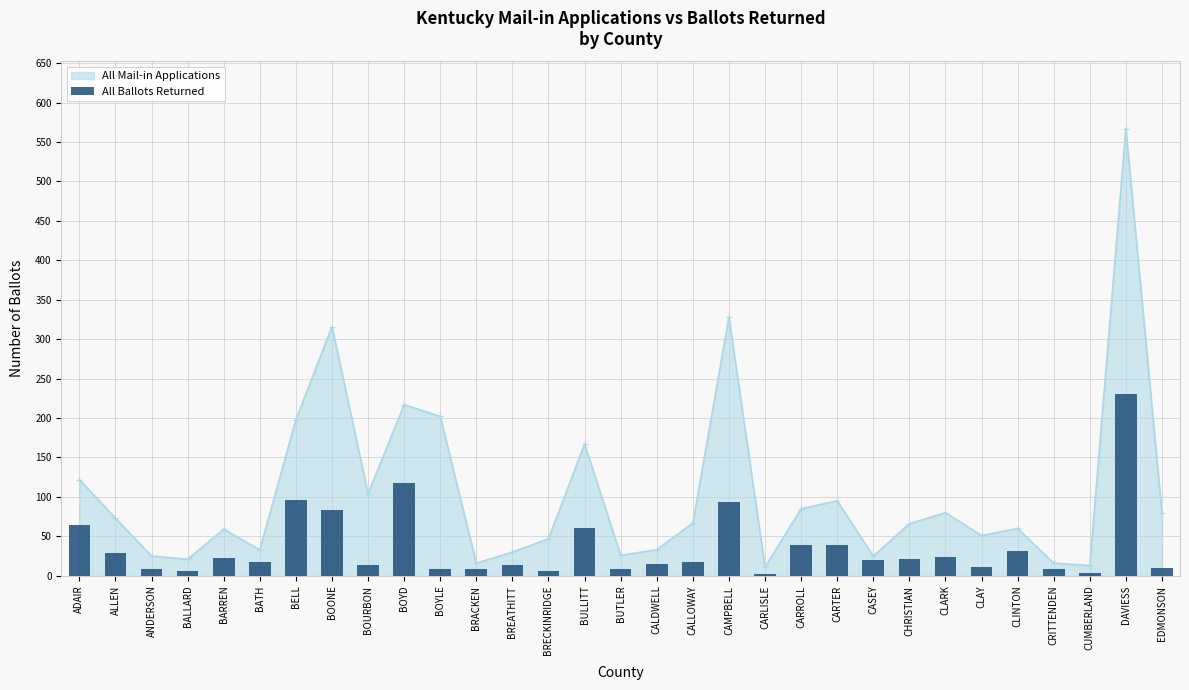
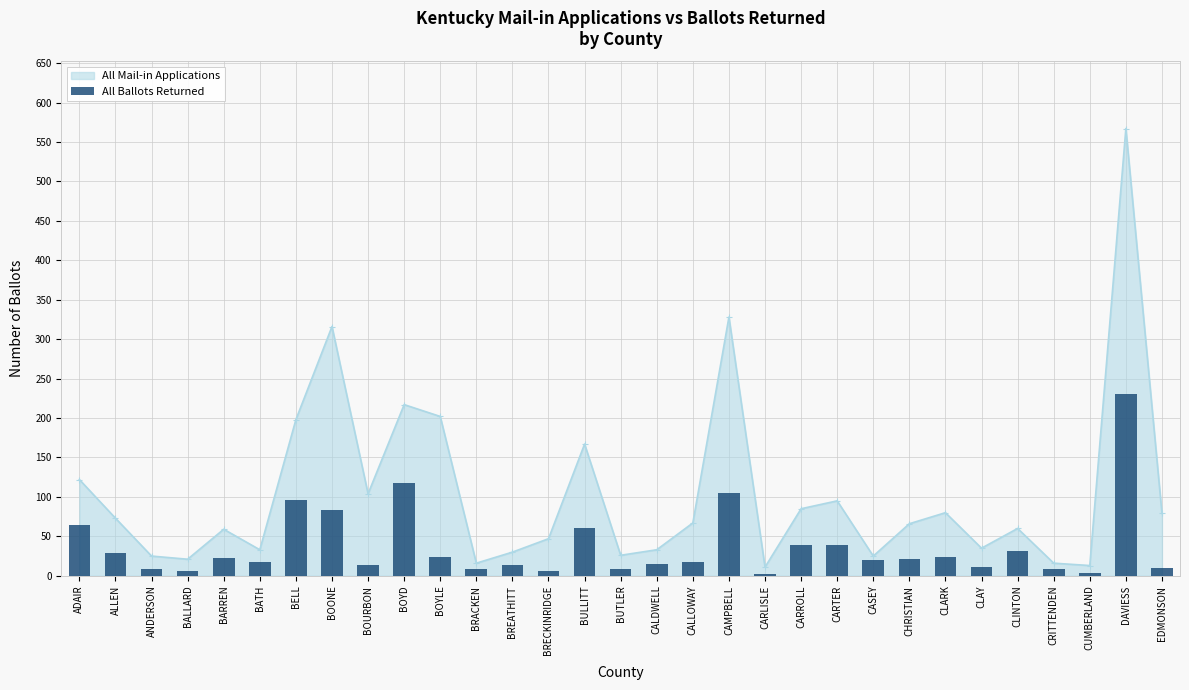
  {
    "All Mail-in Applications": {
      "ADAIR": 120,
      "ALLEN": 70,
      "ANDERSON": 30,
      "BALLARD": 20,
      "BARREN": 60,
      "BATH": 30,
      "BELL": 200,
      "BOONE": 320,
      "BOURBON": 100,
      "BOYD": 220,
      "BOYLE": 200,
      "BRACKEN": 20,
      "BREATHITT": 30,
      "BRECKINRIDGE": 50,
      "BULLITT": 170,
      "BUTLER": 30,
      "CALDWELL": 30,
      "CALLOWAY": 70,
      "CAMPBELL": 330,
      "CARLISLE": 10,
      "CARROLL": 90,
      "CARTER": 100,
      "CASEY": 30,
      "CHRISTIAN": 70,
      "CLARK": 80,
-     "CLAY": 50,
+     "CLAY": 40,
      "CLINTON": 60,
      "CRITTENDEN": 20,
      "CUMBERLAND": 10,
      "DAVIESS": 570,
      "EDMONSON": 80
    },
    "All Ballots Returned": {
      "ADAIR": 60,
      "ALLEN": 30,
      "ANDERSON": 10,
      "BALLARD": 10,
      "BARREN": 20,
      "BATH": 20,
      "BELL": 100,
      "BOONE": 80,
      "BOURBON": 10,
      "BOYD": 120,
-     "BOYLE": 10,
+     "BOYLE": 20,
      "BRACKEN": 10,
      "BREATHITT": 10,
      "BRECKINRIDGE": 10,
      "BULLITT": 60,
      "BUTLER": 10,
      "CALDWELL": 20,
      "CALLOWAY": 20,
-     "CAMPBELL": 90,
+     "CAMPBELL": 110,
      "CARROLL": 40,
      "CARTER": 40,
      "CASEY": 20,
      "CHRISTIAN": 20,
      "CLARK": 20,
      "CLAY": 10,
      "CLINTON": 30,
      "CRITTENDEN": 10,
      "DAVIESS": 230,
      "EDMONSON": 10
    }
  }
